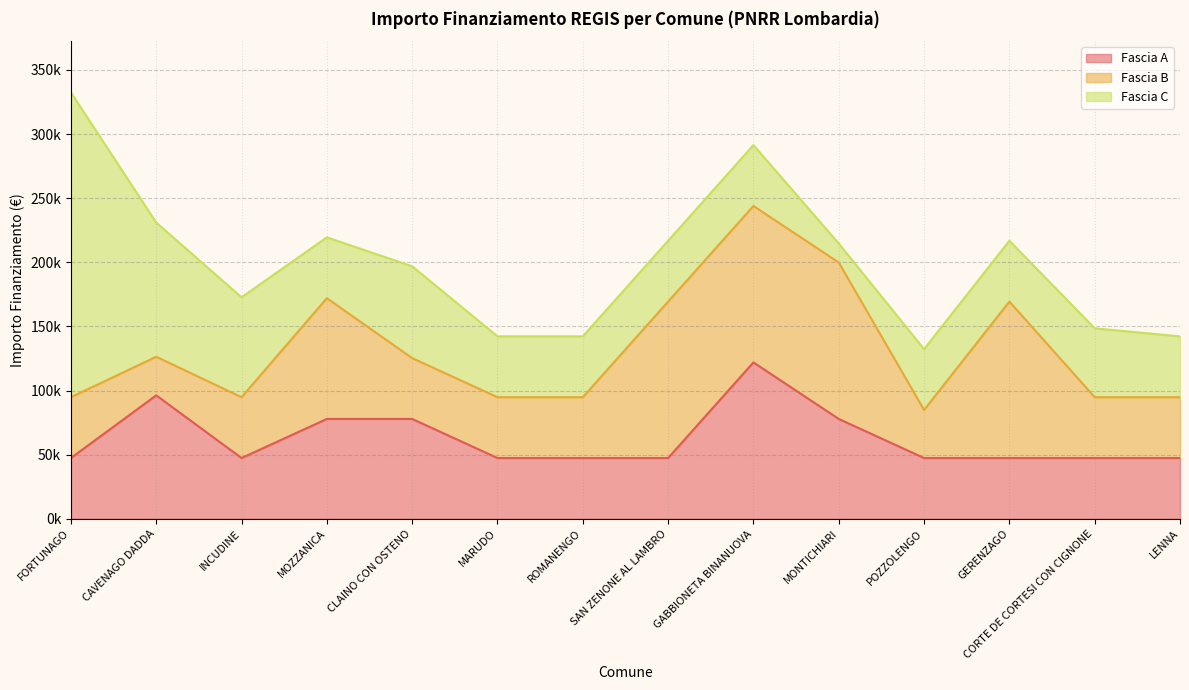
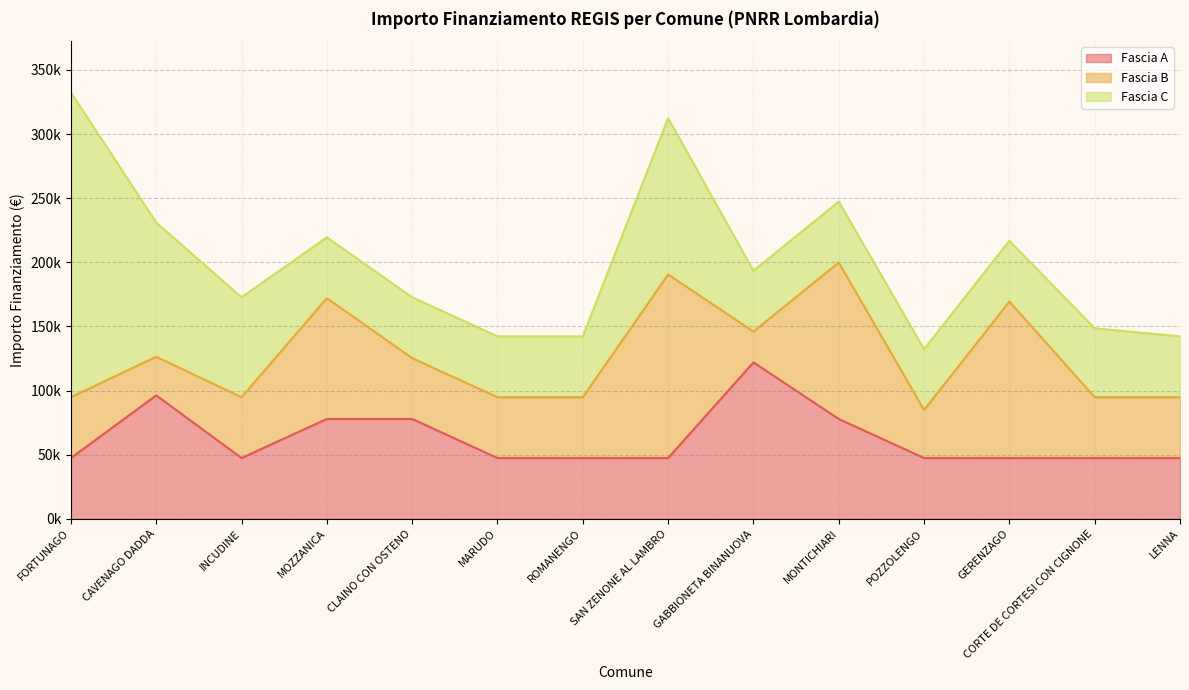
  {
    "Fascia A": {
      "FORTUNAGO": 47000,
      "CAVENAGO DADDA": 96000,
      "INCUDINE": 47000,
      "MOZZANICA": 78000,
      "CLAINO CON OSTENO": 78000,
      "MARUDO": 47000,
      "ROMANENGO": 47000,
      "SAN ZENONE AL LAMBRO": 47000,
      "GABBIONETA BINANUOVA": 122000,
      "MONTICHIARI": 78000,
      "POZZOLENGO": 47000,
      "GERENZAGO": 47000,
      "CORTE DE CORTESI CON CIGNONE": 47000,
      "LENNA": 47000
    },
    "Fascia B": {
      "FORTUNAGO": 47000,
      "CAVENAGO DADDA": 30000,
      "INCUDINE": 47000,
      "MOZZANICA": 94000,
      "CLAINO CON OSTENO": 47000,
      "MARUDO": 47000,
      "ROMANENGO": 47000,
-     "SAN ZENONE AL LAMBRO": 122000,
-     "GABBIONETA BINANUOVA": 122000,
+     "SAN ZENONE AL LAMBRO": 143000,
+     "GABBIONETA BINANUOVA": 24000,
      "MONTICHIARI": 122000,
      "POZZOLENGO": 37000,
      "GERENZAGO": 122000,
      "CORTE DE CORTESI CON CIGNONE": 47000,
      "LENNA": 47000
    },
    "Fascia C": {
      "FORTUNAGO": 238000,
      "CAVENAGO DADDA": 105000,
      "INCUDINE": 78000,
      "MOZZANICA": 47000,
-     "CLAINO CON OSTENO": 72000,
+     "CLAINO CON OSTENO": 47000,
      "MARUDO": 47000,
      "ROMANENGO": 47000,
-     "SAN ZENONE AL LAMBRO": 47000,
+     "SAN ZENONE AL LAMBRO": 122000,
      "GABBIONETA BINANUOVA": 47000,
-     "MONTICHIARI": 15000,
+     "MONTICHIARI": 47000,
      "POZZOLENGO": 47000,
      "GERENZAGO": 47000,
      "CORTE DE CORTESI CON CIGNONE": 54000,
      "LENNA": 47000
    }
  }
